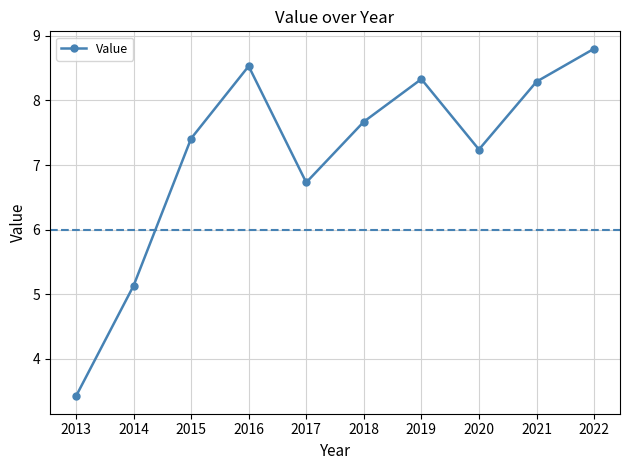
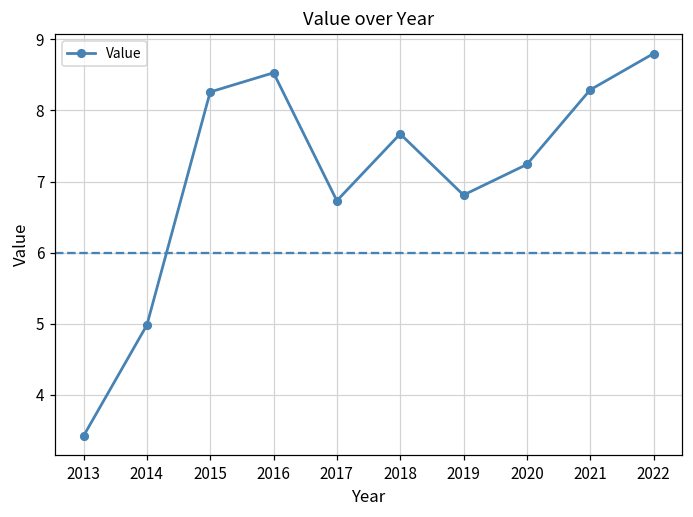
  {
    "2013": 3.4,
-   "2014": 5.1,
-   "2015": 7.4,
+   "2014": 5.0,
+   "2015": 8.3,
    "2016": 8.5,
    "2017": 6.7,
    "2018": 7.7,
-   "2019": 8.3,
+   "2019": 6.8,
    "2020": 7.2,
    "2021": 8.3,
    "2022": 8.8
  }
